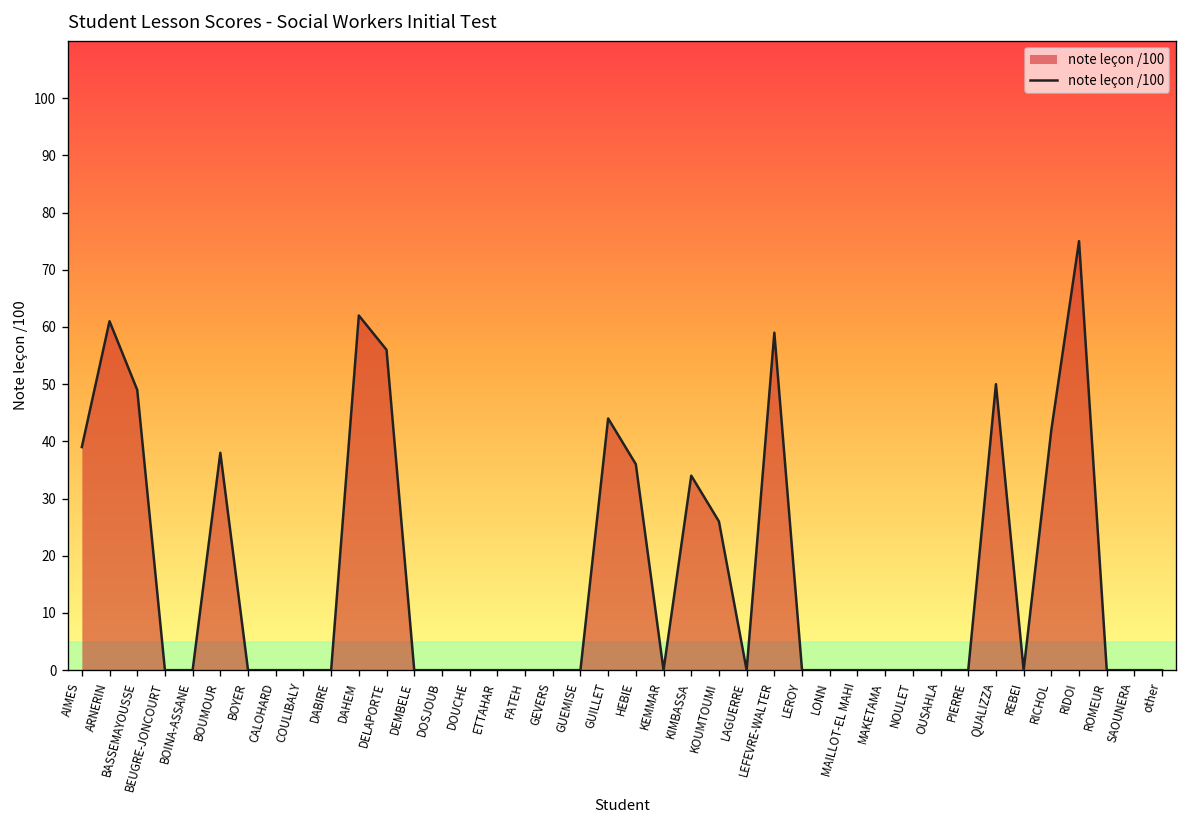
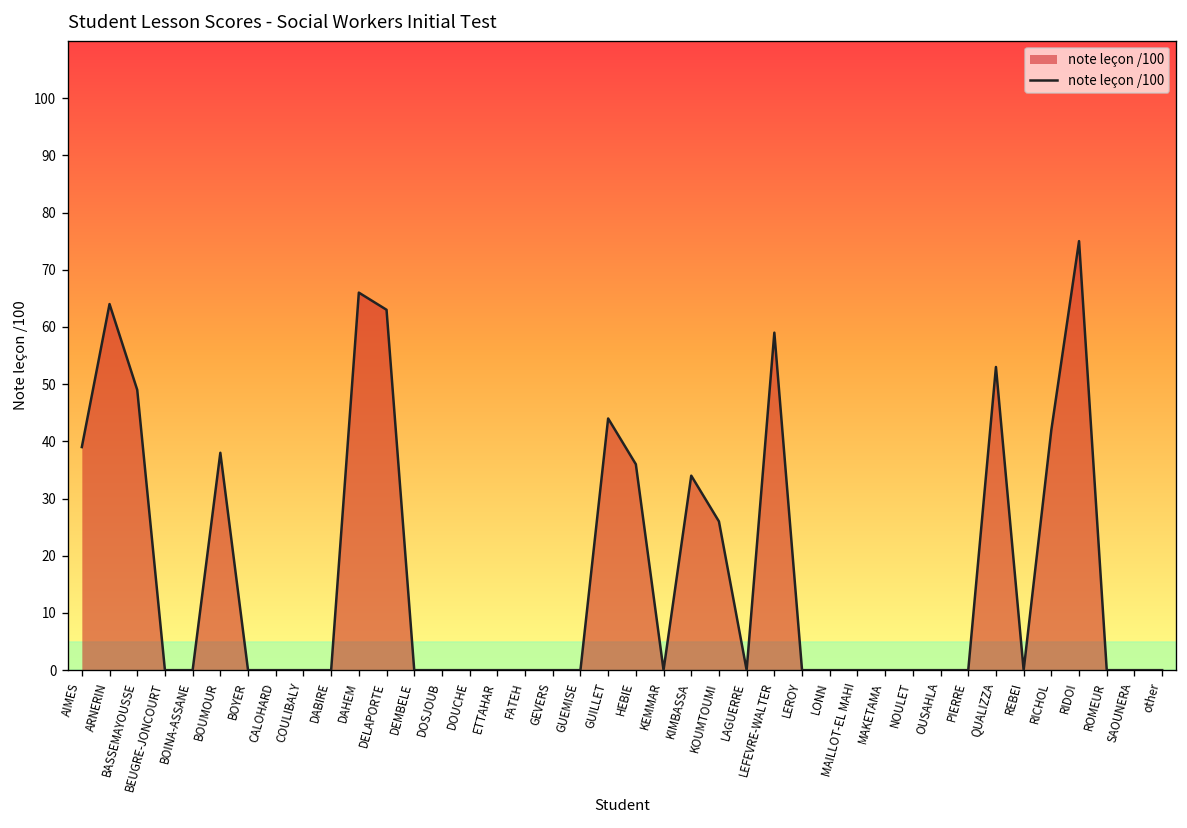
  {
    "AIMES": 39,
-   "ARNERIN": 61,
+   "ARNERIN": 64,
    "BASSEMAYOUSSE": 49,
    "BOUMOUR": 38,
-   "DAHEM": 62,
-   "DELAPORTE": 56,
+   "DAHEM": 66,
+   "DELAPORTE": 63,
    "GUILLET": 44,
    "HEBIE": 36,
    "KIMBASSA": 34,
    "KOUMTOUMI": 26,
    "LEFEVRE-WALTER": 59,
-   "QUALIZZA": 50,
+   "QUALIZZA": 53,
    "RICHOL": 42,
    "RIDOI": 75
  }
